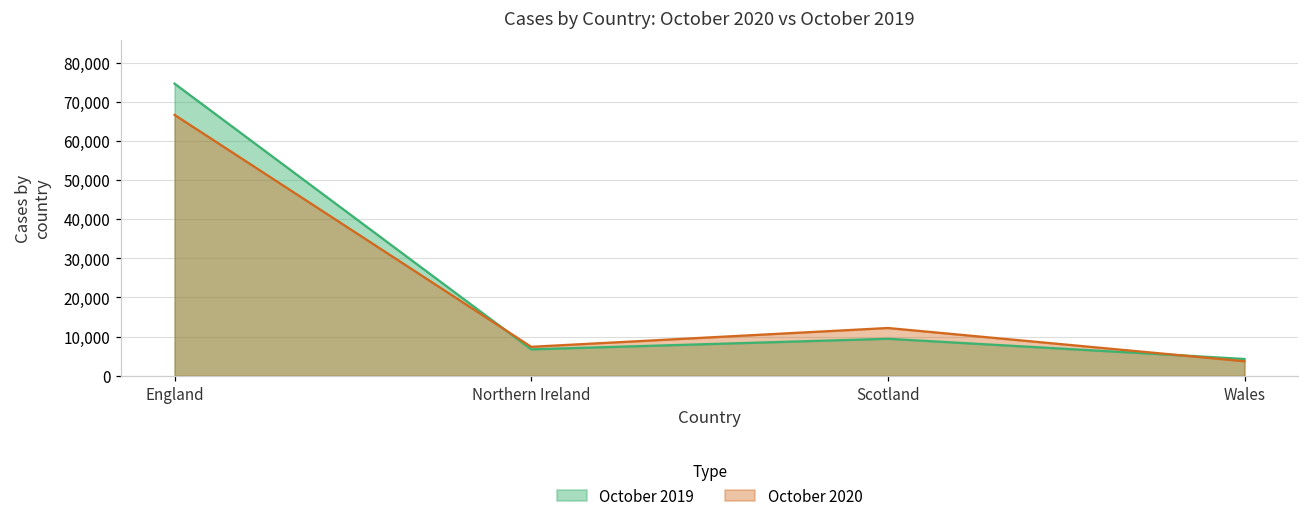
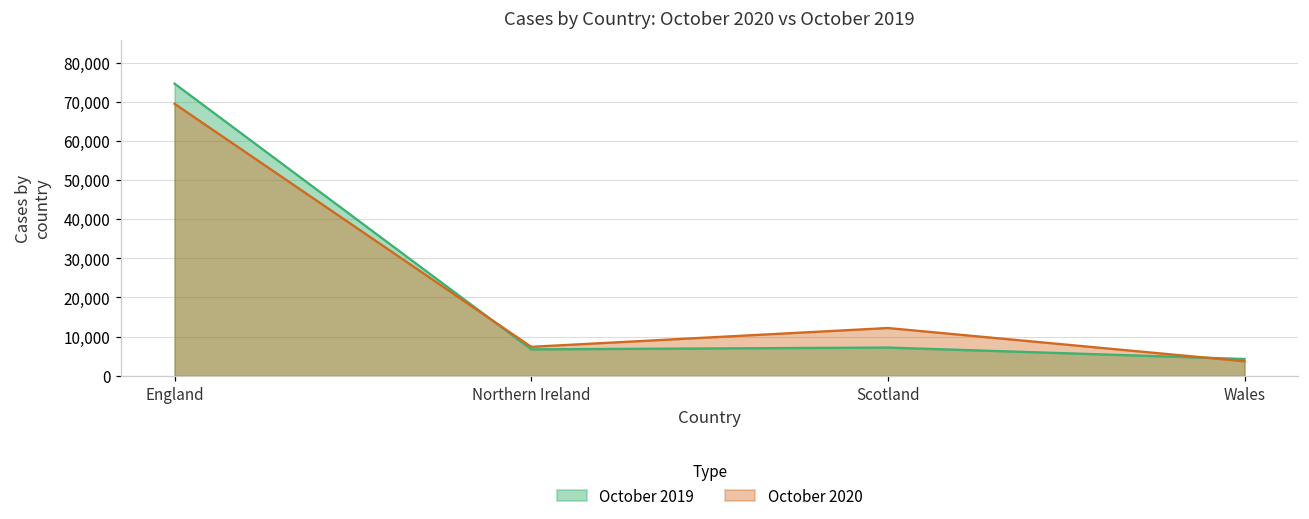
  {
    "October 2019": {
      "England": "75,000",
-     "Scotland": "9,000"
+     "Scotland": "7,000"
    },
    "October 2020": {
-     "England": "67,000",
+     "England": "69,000",
      "Scotland": "12,000"
    }
  }
